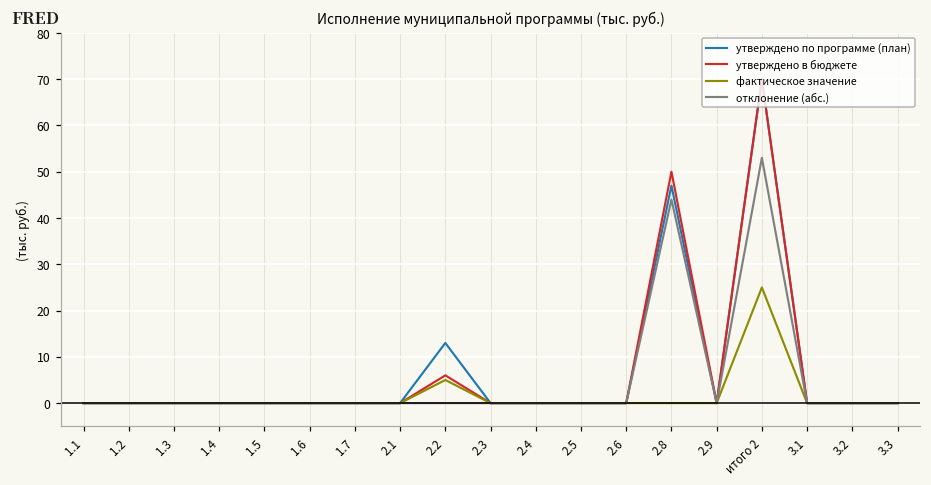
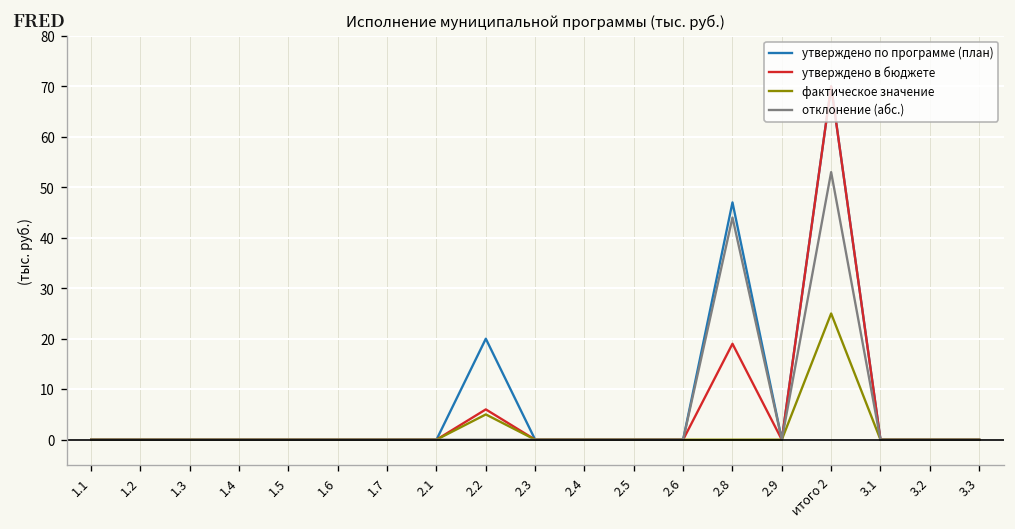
  {
    "утверждено по программе (план)": {
-     "2.2": 13,
+     "2.2": 20,
      "2.8": 47
    },
    "утверждено в бюджете": {
      "2.2": 6,
-     "2.8": 50
+     "2.8": 19
    },
    "фактическое значение": {
      "2.2": 5,
      "2.8": 0,
      "итого 2": 25
    },
    "отклонение (абс.)": {
      "2.2": 0,
      "2.8": 44,
      "итого 2": 53
    }
  }
